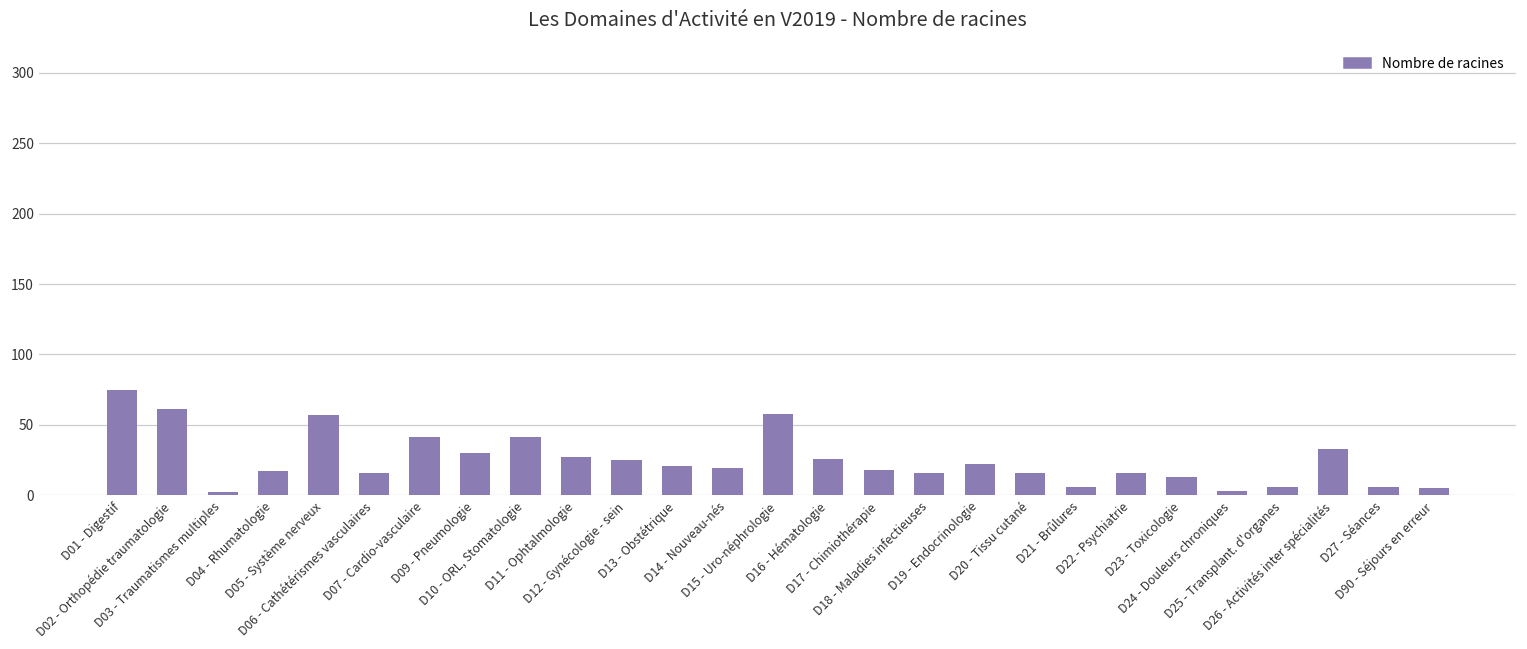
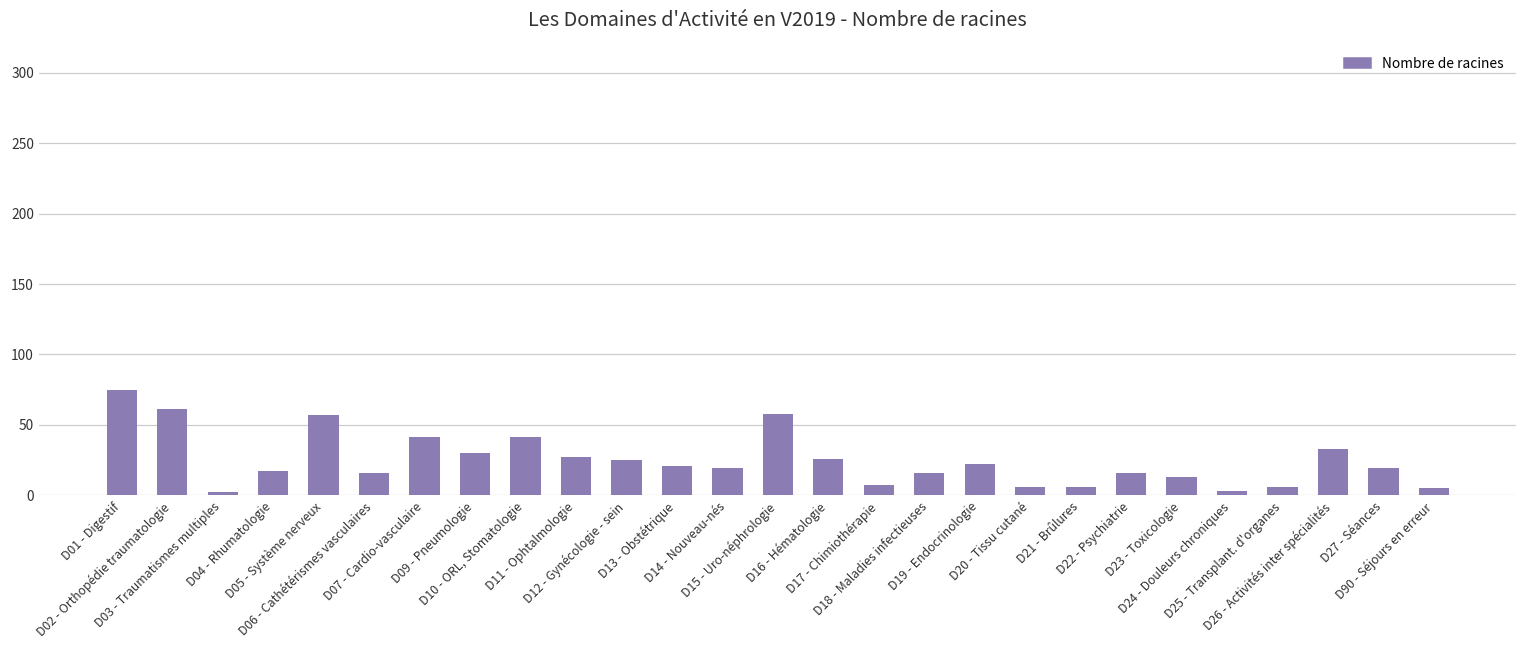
  {
    "D01 - Digestif": 75,
    "D02 - Orthopédie traumatologie": 61,
    "D03 - Traumatismes multiples": 2,
    "D04 - Rhumatologie": 17,
    "D05 - Système nerveux": 57,
    "D06 - Cathétérismes vasculaires": 16,
    "D07 - Cardio-vasculaire": 41,
    "D09 - Pneumologie": 30,
    "D10 - ORL, Stomatologie": 41,
    "D11 - Ophtalmologie": 27,
    "D12 - Gynécologie - sein": 25,
    "D13 - Obstétrique": 21,
    "D14 - Nouveau-nés": 19,
    "D15 - Uro-néphrologie": 58,
    "D16 - Hématologie": 26,
-   "D17 - Chimiothérapie": 18,
+   "D17 - Chimiothérapie": 7,
    "D18 - Maladies infectieuses": 16,
    "D19 - Endocrinologie": 22,
-   "D20 - Tissu cutané": 16,
+   "D20 - Tissu cutané": 6,
    "D21 - Brûlures": 6,
    "D22 - Psychiatrie": 16,
    "D23 - Toxicologie": 13,
    "D24 - Douleurs chroniques": 3,
    "D25 - Transplant. d'organes": 6,
    "D26 - Activités inter spécialités": 33,
-   "D27 - Séances": 6,
+   "D27 - Séances": 19,
    "D90 - Séjours en erreur": 5
  }
